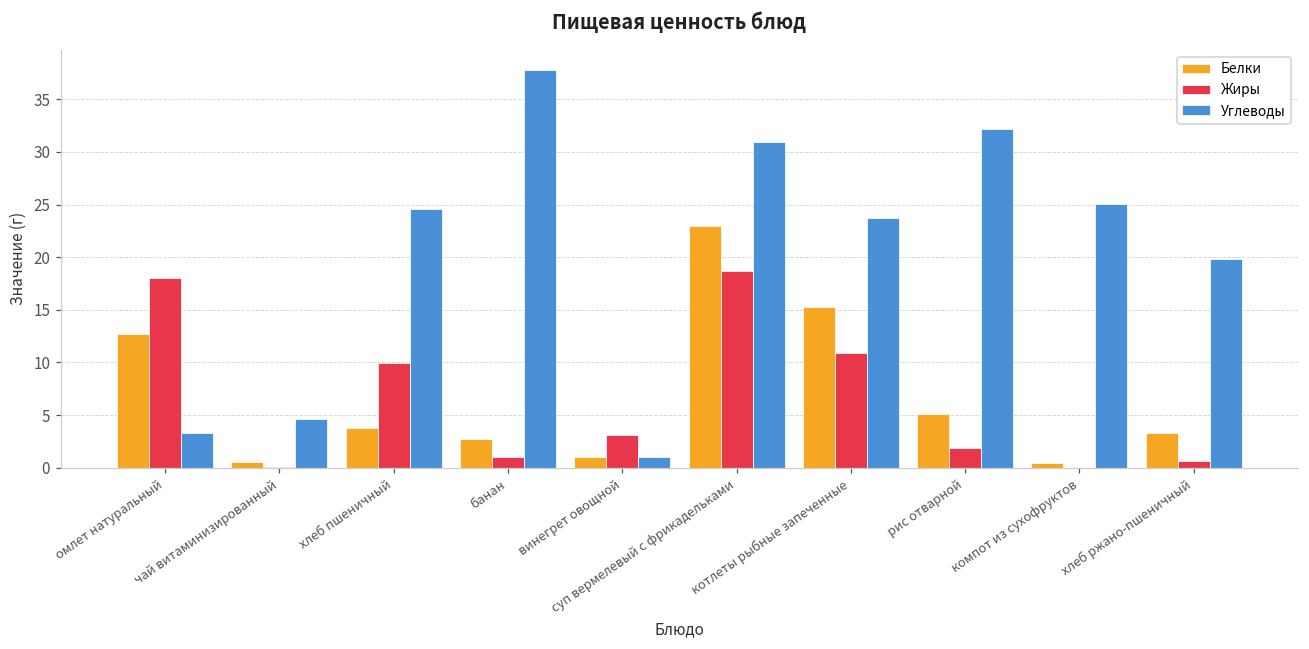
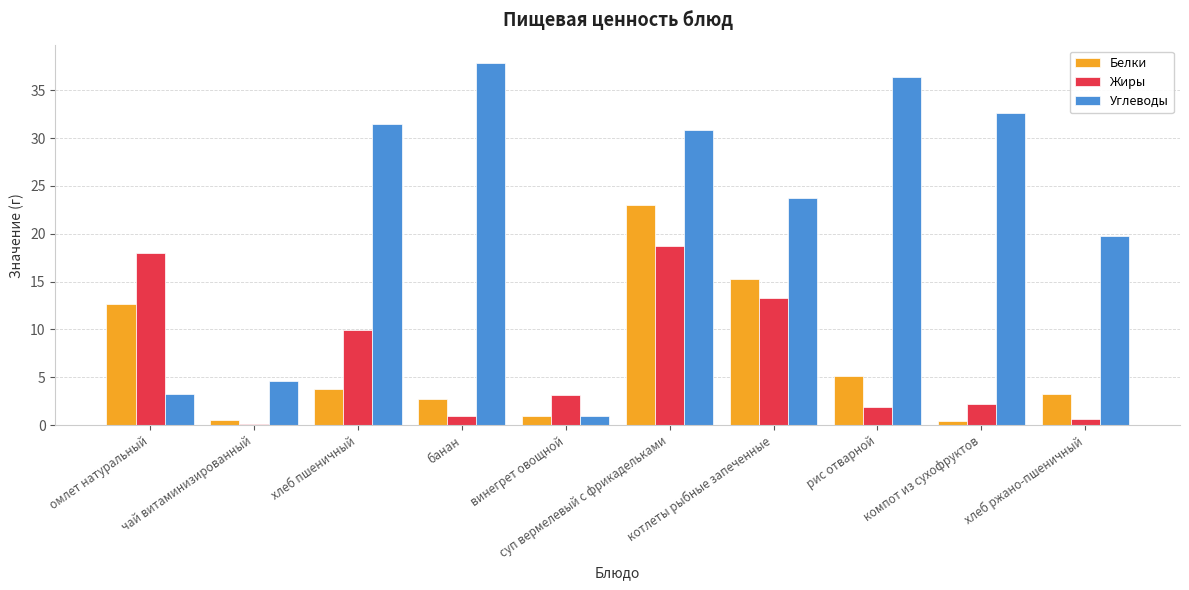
  {
    "Белки": {
      "омлет натуральный": 13,
      "чай витаминизированный": 1,
      "хлеб пшеничный": 4,
      "банан": 3,
      "винегрет овощной": 1,
      "суп вермелевый с фрикадельками": 23,
      "котлеты рыбные запеченные": 15,
      "рис отварной": 5,
      "компот из сухофруктов": 0,
      "хлеб ржано-пшеничный": 3
    },
    "Жиры": {
      "омлет натуральный": 18,
      "хлеб пшеничный": 10,
      "банан": 1,
      "винегрет овощной": 3,
      "суп вермелевый с фрикадельками": 19,
-     "котлеты рыбные запеченные": 11,
+     "котлеты рыбные запеченные": 13,
      "рис отварной": 2,
-     "компот из сухофруктов": 0,
+     "компот из сухофруктов": 2,
      "хлеб ржано-пшеничный": 1
    },
    "Углеводы": {
      "омлет натуральный": 3,
      "чай витаминизированный": 5,
-     "хлеб пшеничный": 25,
+     "хлеб пшеничный": 32,
      "банан": 38,
      "винегрет овощной": 1,
      "суп вермелевый с фрикадельками": 31,
      "котлеты рыбные запеченные": 24,
-     "рис отварной": 32,
-     "компот из сухофруктов": 25,
+     "рис отварной": 36,
+     "компот из сухофруктов": 33,
      "хлеб ржано-пшеничный": 20
    }
  }
